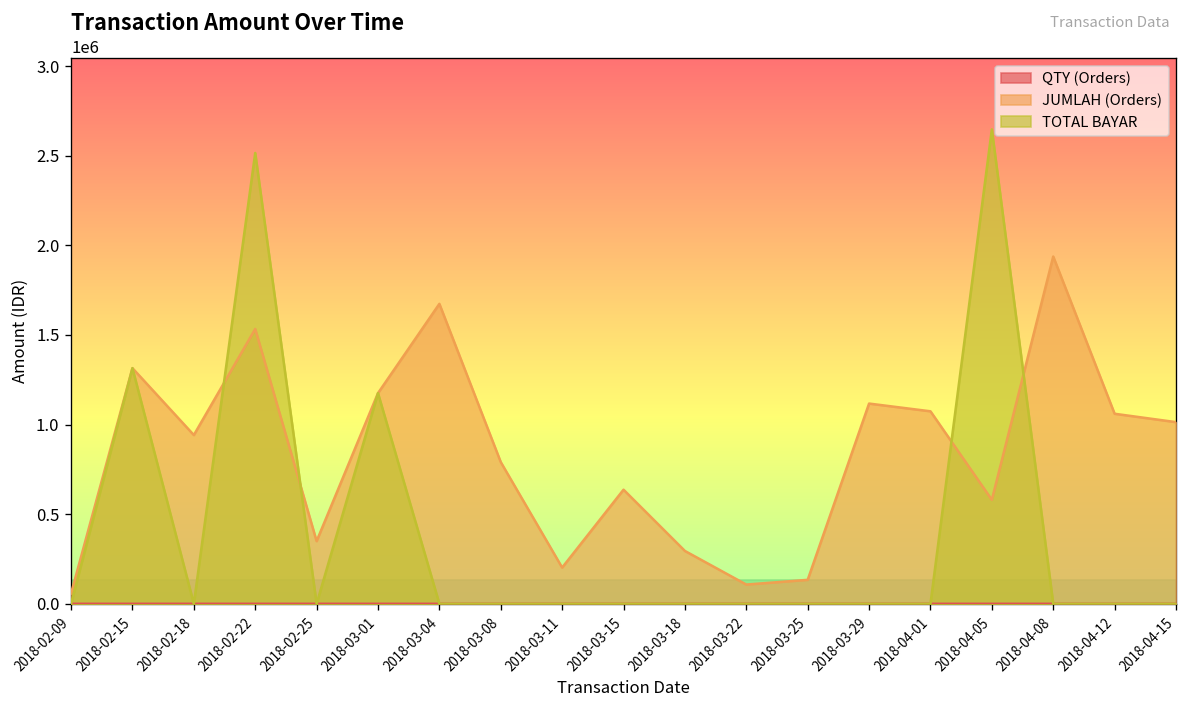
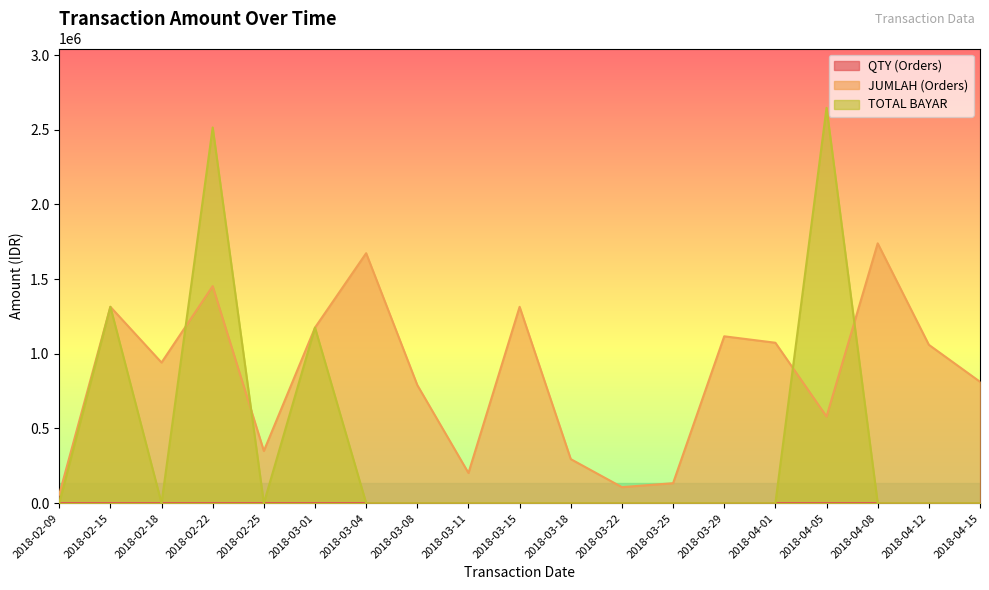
  {
    "JUMLAH (Orders)": {
      "2018-02-18": 940000,
-     "2018-02-22": 1530000,
+     "2018-02-22": 1450000,
      "2018-02-25": 350000,
      "2018-03-04": 1670000,
      "2018-03-08": 790000,
      "2018-03-11": 200000,
-     "2018-03-15": 640000,
+     "2018-03-15": 1310000,
      "2018-03-18": 290000,
      "2018-03-25": 130000,
      "2018-03-29": 1120000,
      "2018-04-01": 1070000,
      "2018-04-05": 580000,
-     "2018-04-08": 1940000,
+     "2018-04-08": 1740000,
      "2018-04-12": 1060000,
-     "2018-04-15": 1010000
+     "2018-04-15": 810000
    },
    "TOTAL BAYAR": {
      "2018-02-22": 2520000,
      "2018-04-05": 2650000
    }
  }
